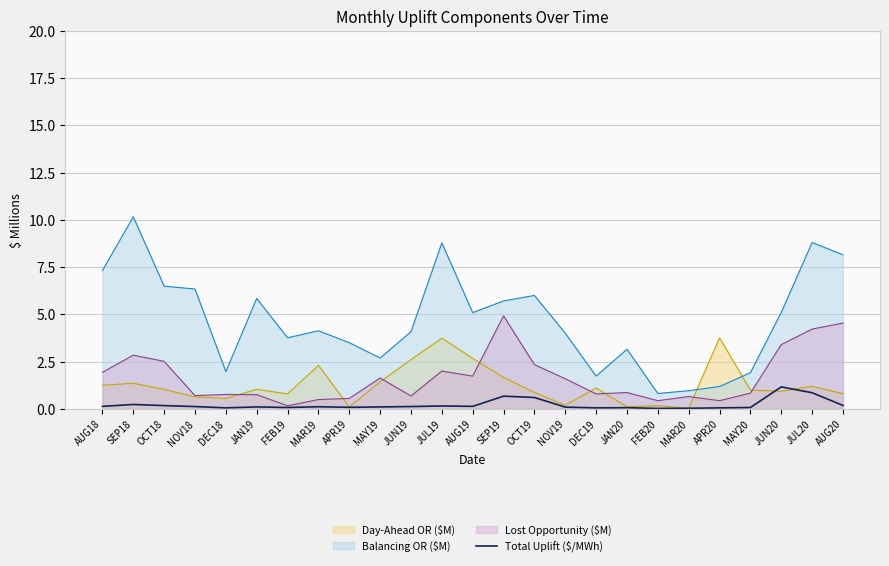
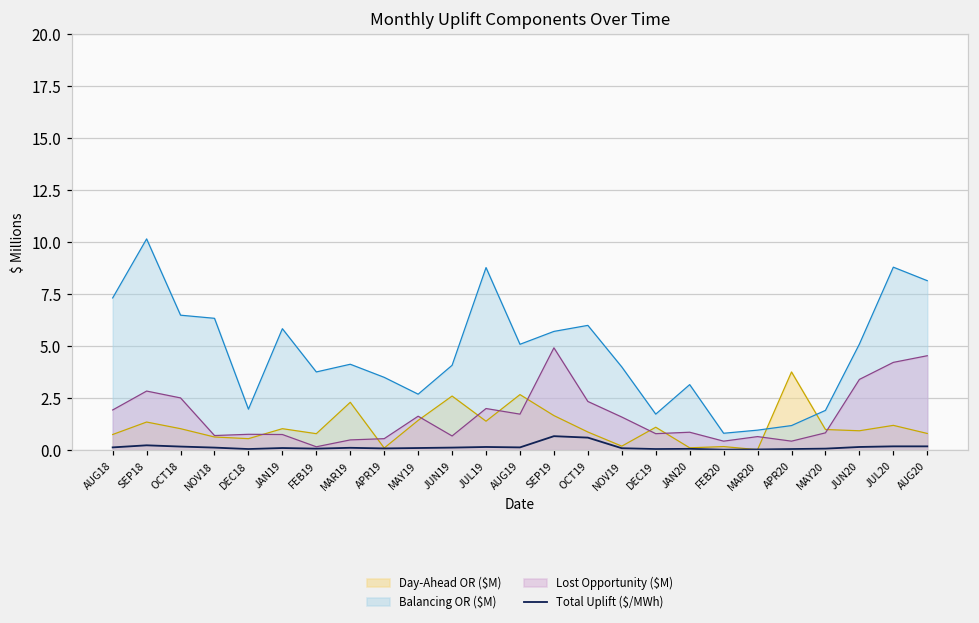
  {
    "Day-Ahead OR ($M)": {
-     "AUG18": 1.3,
+     "AUG18": 0.8,
      "SEP18": 1.4,
      "OCT18": 1.0,
      "DEC18": 0.6,
      "JAN19": 1.0,
      "FEB19": 0.8,
      "MAR19": 2.3,
      "MAY19": 1.4,
      "JUN19": 2.6,
-     "JUL19": 3.7,
+     "JUL19": 1.4,
      "AUG19": 2.7,
      "SEP19": 1.7,
      "OCT19": 0.9,
      "DEC19": 1.1,
      "FEB20": 0.2,
      "APR20": 3.8,
      "MAY20": 1.0,
      "JUN20": 0.9,
      "JUL20": 1.2,
      "AUG20": 0.8
    },
    "Total Uplift ($/MWh)": {
      "AUG18": 0.1,
      "SEP18": 0.2,
      "OCT18": 0.2,
      "NOV18": 0.1,
      "DEC18": 0.1,
      "JAN19": 0.1,
      "MAR19": 0.1,
      "MAY19": 0.1,
      "JUN19": 0.1,
      "JUL19": 0.2,
      "AUG19": 0.1,
      "SEP19": 0.7,
      "OCT19": 0.6,
      "DEC19": 0.1,
      "FEB20": 0.0,
      "APR20": 0.1,
      "MAY20": 0.1,
-     "JUN20": 1.2,
-     "JUL20": 0.9,
+     "JUN20": 0.2,
+     "JUL20": 0.2,
      "AUG20": 0.2
    }
  }
